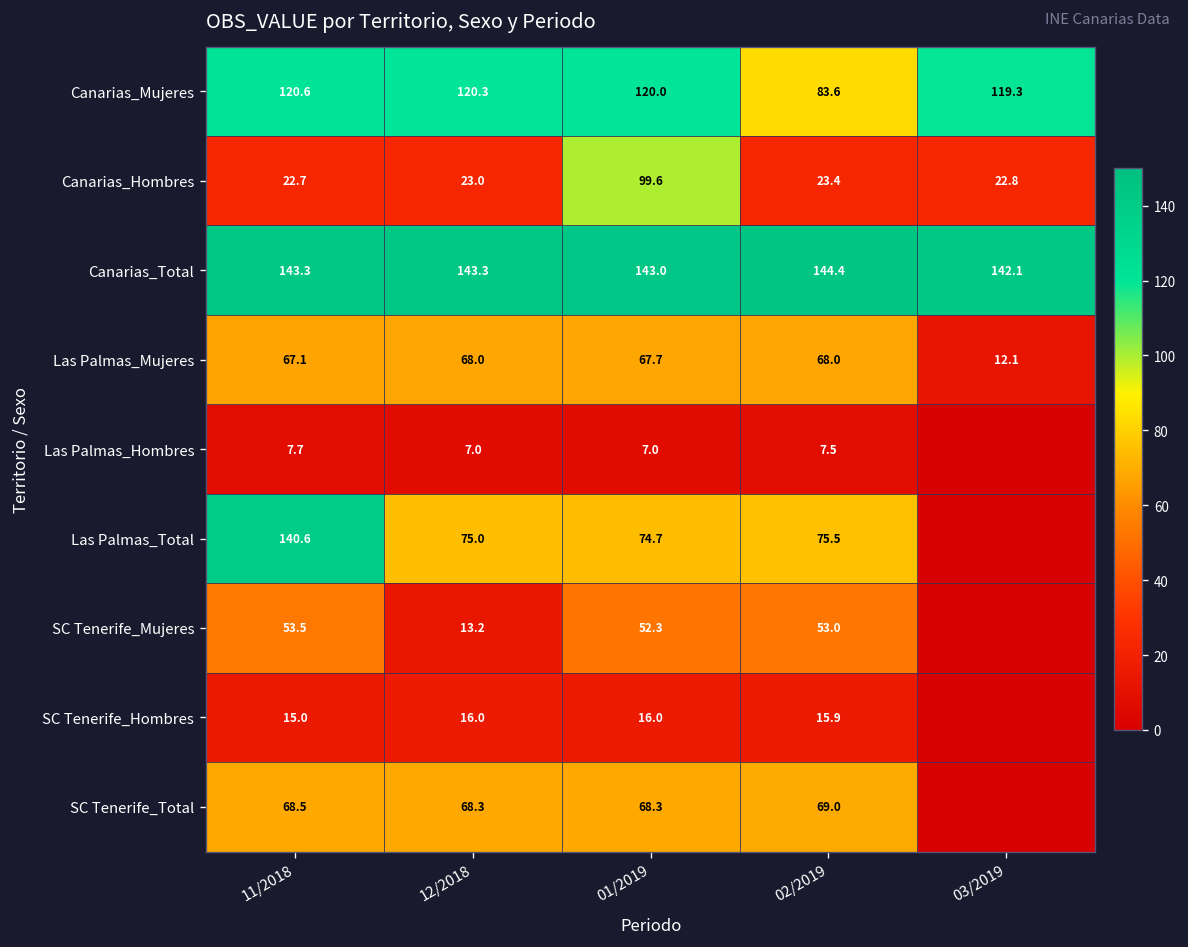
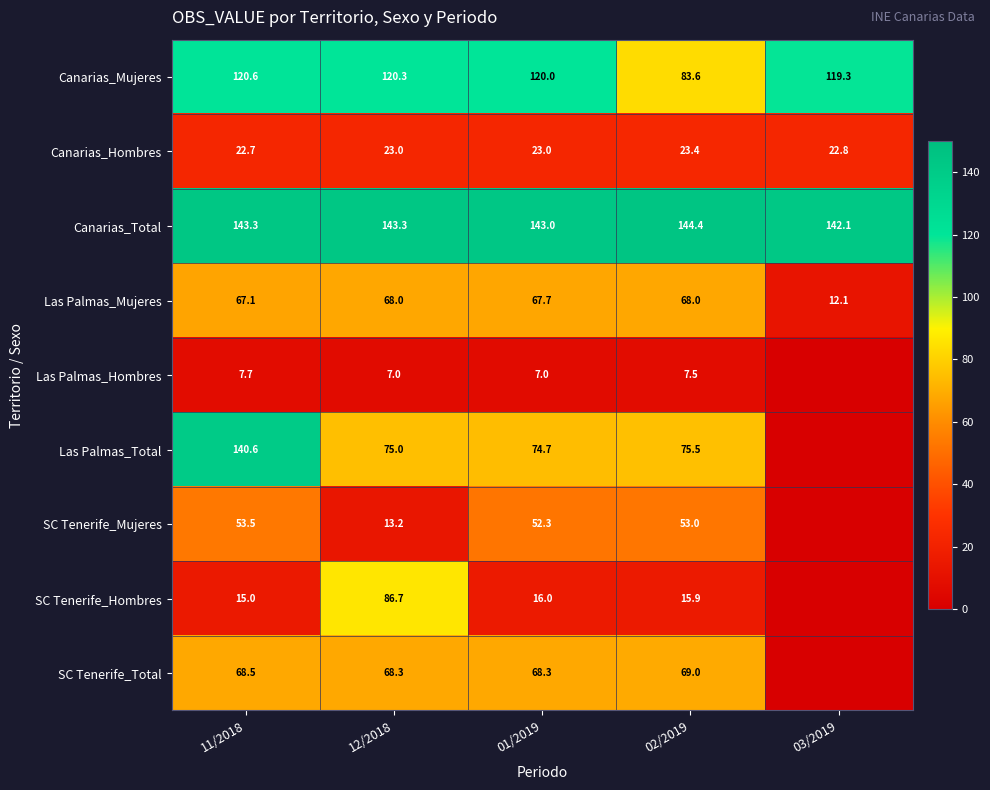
  {
    "Canarias_Mujeres": {
      "11/2018": 120.6,
      "12/2018": 120.3,
      "01/2019": 120.0,
      "02/2019": 83.6,
      "03/2019": 119.3
    },
    "Canarias_Hombres": {
      "11/2018": 22.7,
      "12/2018": 23.0,
-     "01/2019": 99.6,
+     "01/2019": 23.0,
      "02/2019": 23.4,
      "03/2019": 22.8
    },
    "Canarias_Total": {
      "11/2018": 143.3,
      "12/2018": 143.3,
      "01/2019": 143.0,
      "02/2019": 144.4,
      "03/2019": 142.1
    },
    "Las Palmas_Mujeres": {
      "11/2018": 67.1,
      "12/2018": 68.0,
      "01/2019": 67.7,
      "02/2019": 68.0,
      "03/2019": 12.1
    },
    "Las Palmas_Hombres": {
      "11/2018": 7.7,
      "12/2018": 7.0,
      "01/2019": 7.0,
      "02/2019": 7.5
    },
    "Las Palmas_Total": {
      "11/2018": 140.6,
      "12/2018": 75.0,
      "01/2019": 74.7,
      "02/2019": 75.5
    },
    "SC Tenerife_Mujeres": {
      "11/2018": 53.5,
      "12/2018": 13.2,
      "01/2019": 52.3,
      "02/2019": 53.0
    },
    "SC Tenerife_Hombres": {
      "11/2018": 15.0,
-     "12/2018": 16.0,
+     "12/2018": 86.7,
      "01/2019": 16.0,
      "02/2019": 15.9
    },
    "SC Tenerife_Total": {
      "11/2018": 68.5,
      "12/2018": 68.3,
      "01/2019": 68.3,
      "02/2019": 69.0
    }
  }
